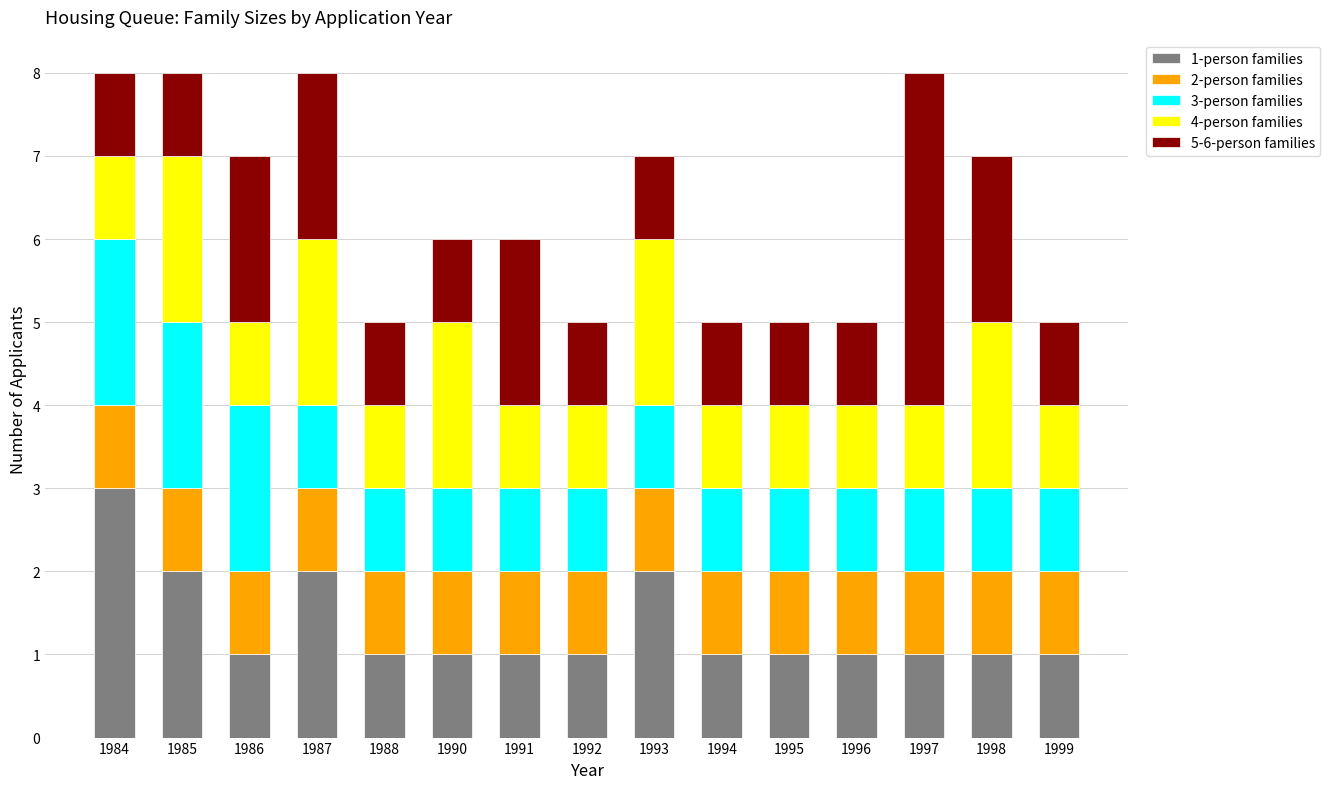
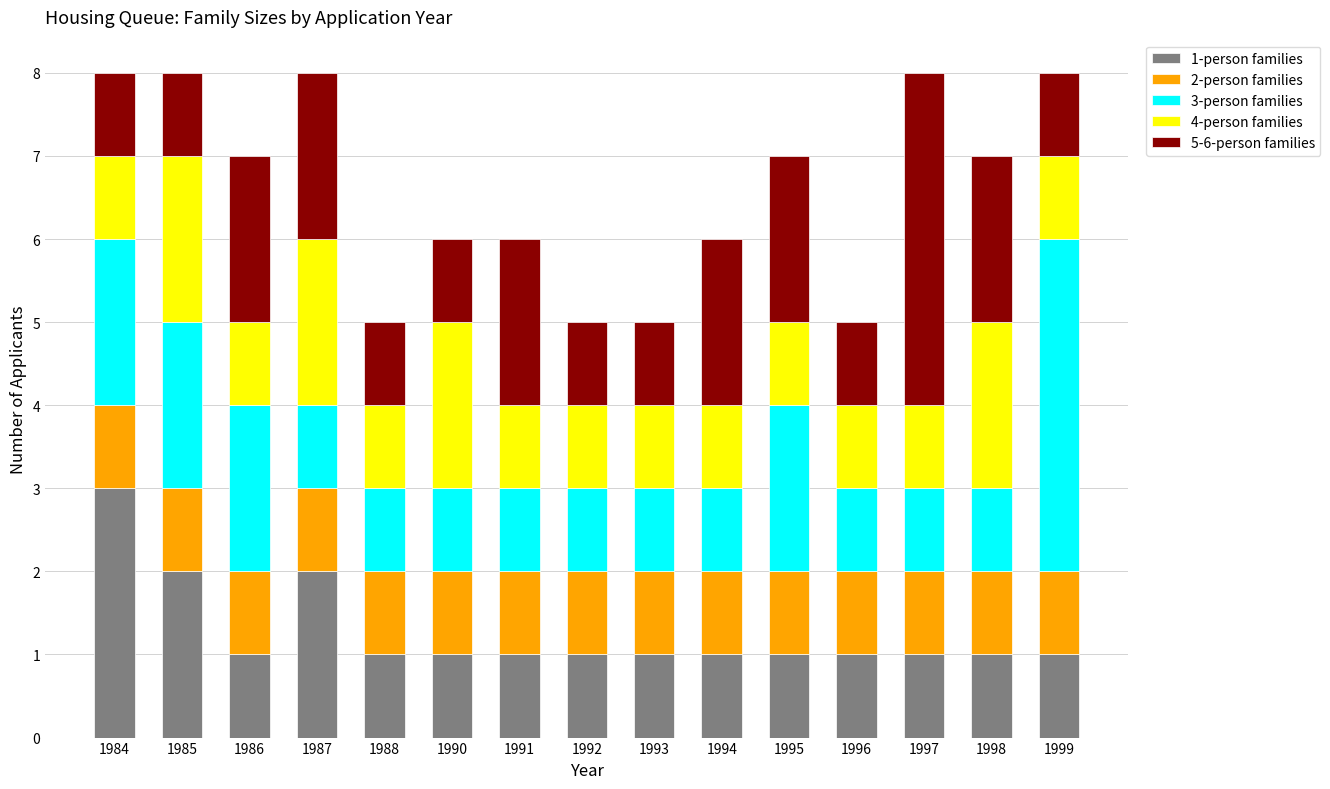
  {
    "1-person families": {
      "1984": 3,
      "1985": 2,
      "1986": 1,
      "1987": 2,
      "1988": 1,
      "1990": 1,
      "1991": 1,
      "1992": 1,
-     "1993": 2,
+     "1993": 1,
      "1994": 1,
      "1995": 1,
      "1996": 1,
      "1997": 1,
      "1998": 1,
      "1999": 1
    },
    "3-person families": {
      "1984": 2,
      "1985": 2,
      "1986": 2,
      "1987": 1,
      "1988": 1,
      "1990": 1,
      "1991": 1,
      "1992": 1,
      "1993": 1,
      "1994": 1,
-     "1995": 1,
+     "1995": 2,
      "1996": 1,
      "1997": 1,
      "1998": 1,
-     "1999": 1
+     "1999": 4
    },
    "4-person families": {
      "1984": 1,
      "1985": 2,
      "1986": 1,
      "1987": 2,
      "1988": 1,
      "1990": 2,
      "1991": 1,
      "1992": 1,
-     "1993": 2,
+     "1993": 1,
      "1994": 1,
      "1995": 1,
      "1996": 1,
      "1997": 1,
      "1998": 2,
      "1999": 1
    },
    "5-6-person families": {
      "1984": 1,
      "1985": 1,
      "1986": 2,
      "1987": 2,
      "1988": 1,
      "1990": 1,
      "1991": 2,
      "1992": 1,
      "1993": 1,
-     "1994": 1,
-     "1995": 1,
+     "1994": 2,
+     "1995": 2,
      "1996": 1,
      "1997": 4,
      "1998": 2,
      "1999": 1
    }
  }
